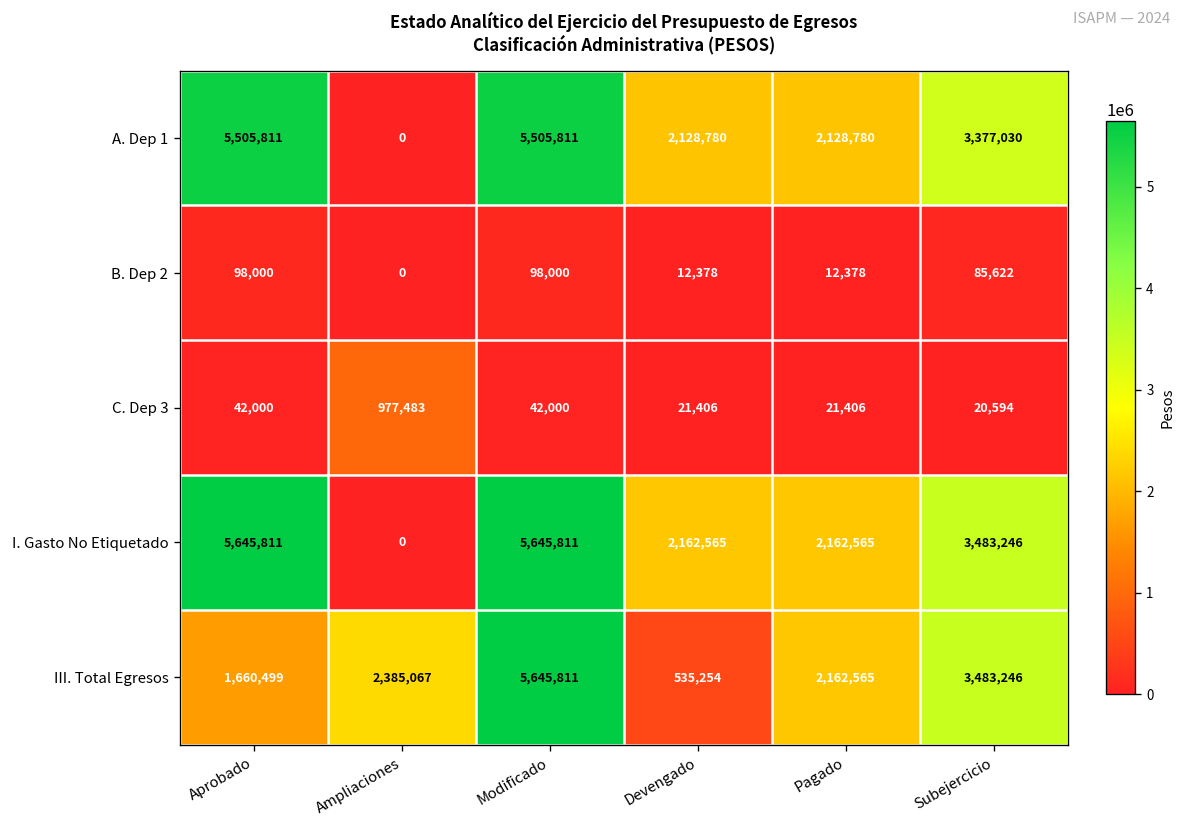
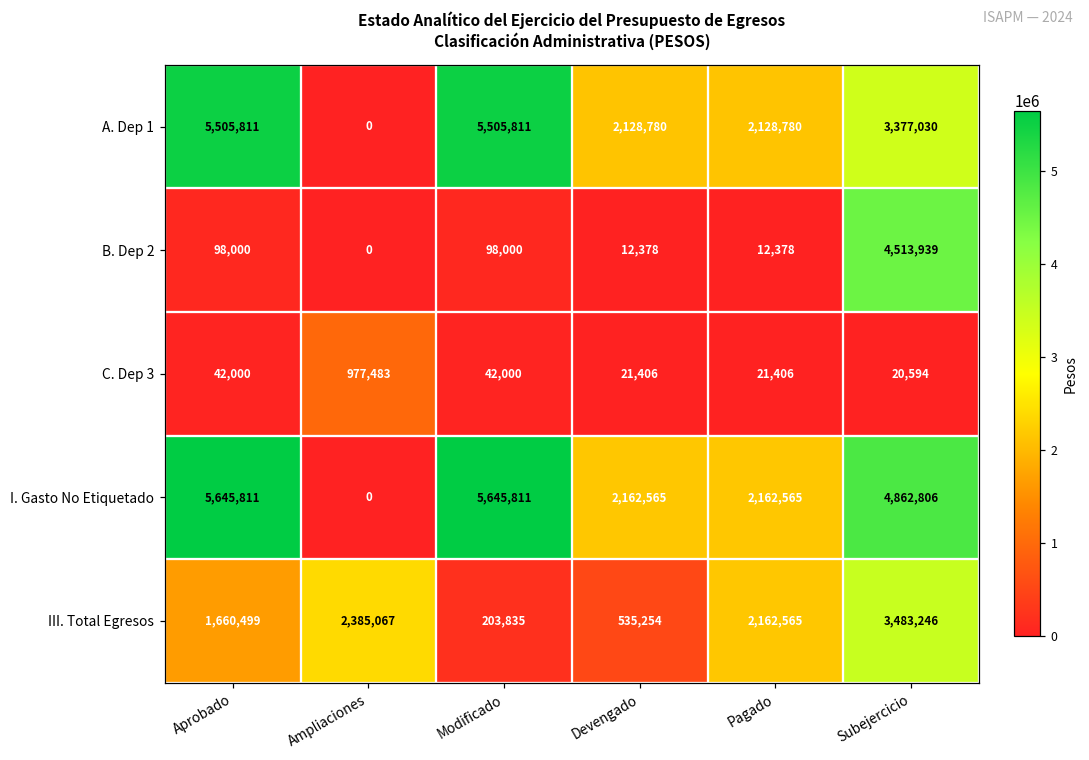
  {
    "A. Dep 1": {
      "Aprobado": "5,505,811",
      "Ampliaciones": "0",
      "Modificado": "5,505,811",
      "Devengado": "2,128,780",
      "Pagado": "2,128,780",
      "Subejercicio": "3,377,030"
    },
    "B. Dep 2": {
      "Aprobado": "98,000",
      "Ampliaciones": "0",
      "Modificado": "98,000",
      "Devengado": "12,378",
      "Pagado": "12,378",
-     "Subejercicio": "85,622"
+     "Subejercicio": "4,513,939"
    },
    "C. Dep 3": {
      "Aprobado": "42,000",
      "Ampliaciones": "977,483",
      "Modificado": "42,000",
      "Devengado": "21,406",
      "Pagado": "21,406",
      "Subejercicio": "20,594"
    },
    "I. Gasto No Etiquetado": {
      "Aprobado": "5,645,811",
      "Ampliaciones": "0",
      "Modificado": "5,645,811",
      "Devengado": "2,162,565",
      "Pagado": "2,162,565",
-     "Subejercicio": "3,483,246"
+     "Subejercicio": "4,862,806"
    },
    "III. Total Egresos": {
      "Aprobado": "1,660,499",
      "Ampliaciones": "2,385,067",
-     "Modificado": "5,645,811",
+     "Modificado": "203,835",
      "Devengado": "535,254",
      "Pagado": "2,162,565",
      "Subejercicio": "3,483,246"
    }
  }
